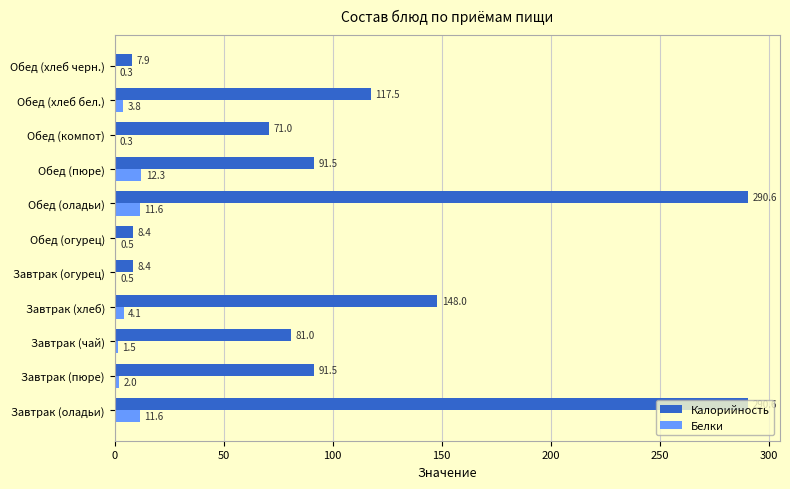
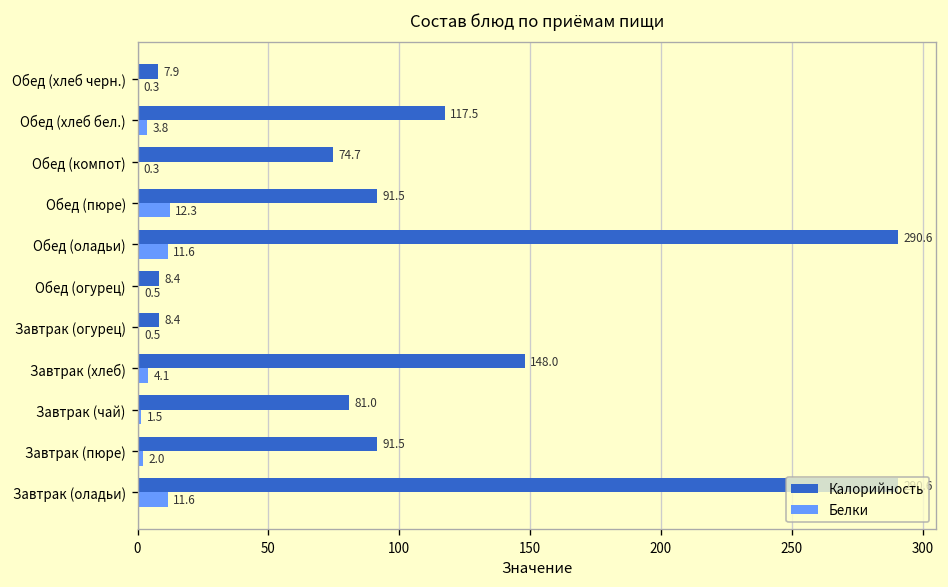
  {
    "Калорийность": {
      "Обед (хлеб черн.)": 7.9,
      "Обед (хлеб бел.)": 117.5,
-     "Обед (компот)": 71.0,
+     "Обед (компот)": 74.7,
      "Обед (пюре)": 91.5,
      "Обед (оладьи)": 290.6,
      "Обед (огурец)": 8.4,
      "Завтрак (огурец)": 8.4,
      "Завтрак (хлеб)": 148.0,
      "Завтрак (чай)": 81.0,
      "Завтрак (пюре)": 91.5
    },
    "Белки": {
      "Обед (хлеб черн.)": 0.3,
      "Обед (хлеб бел.)": 3.8,
      "Обед (компот)": 0.3,
      "Обед (пюре)": 12.3,
      "Обед (оладьи)": 11.6,
      "Обед (огурец)": 0.5,
      "Завтрак (огурец)": 0.5,
      "Завтрак (хлеб)": 4.1,
      "Завтрак (чай)": 1.5,
      "Завтрак (пюре)": 2.0,
      "Завтрак (оладьи)": 11.6
    }
  }
